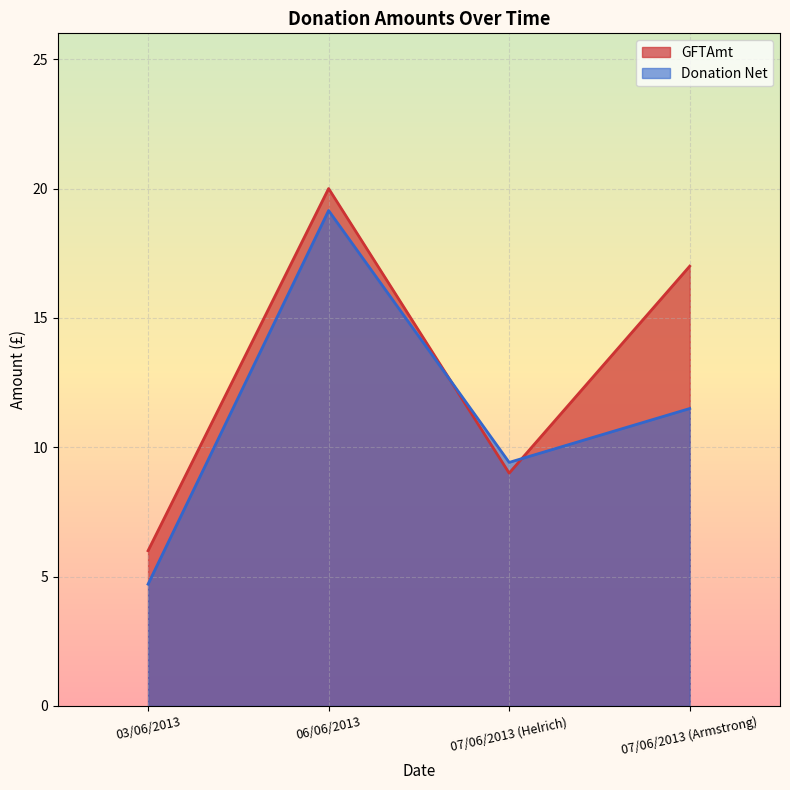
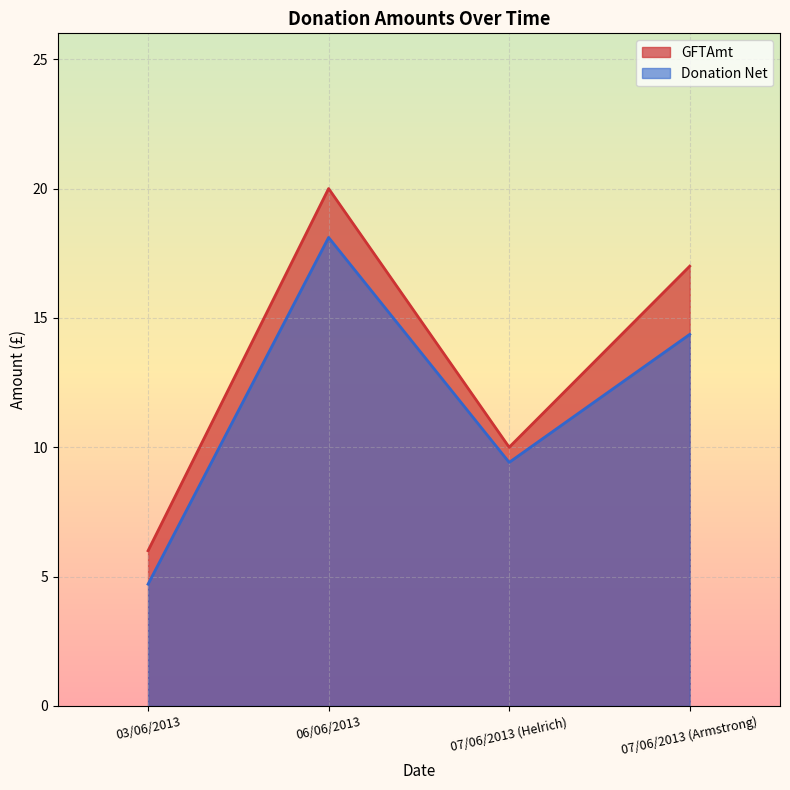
  {
    "GFTAmt": {
      "03/06/2013": 6,
      "06/06/2013": 20,
-     "07/06/2013 (Helrich)": 9,
+     "07/06/2013 (Helrich)": 10,
      "07/06/2013 (Armstrong)": 17
    },
    "Donation Net": {
      "03/06/2013": 4.7,
-     "06/06/2013": 19.2,
+     "06/06/2013": 18.1,
      "07/06/2013 (Helrich)": 9.4,
-     "07/06/2013 (Armstrong)": 11.5
+     "07/06/2013 (Armstrong)": 14.4
    }
  }
